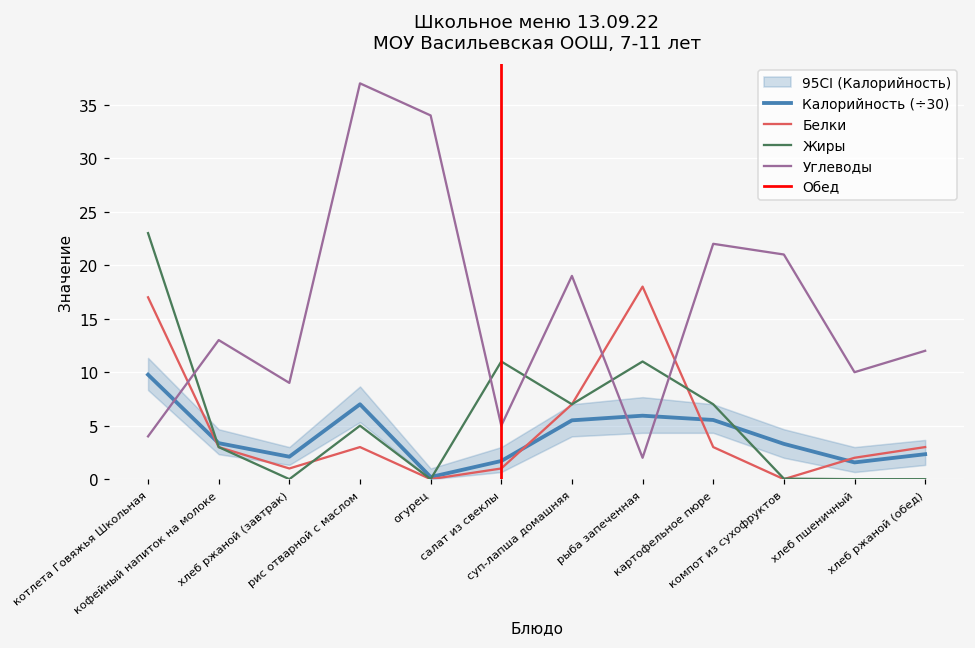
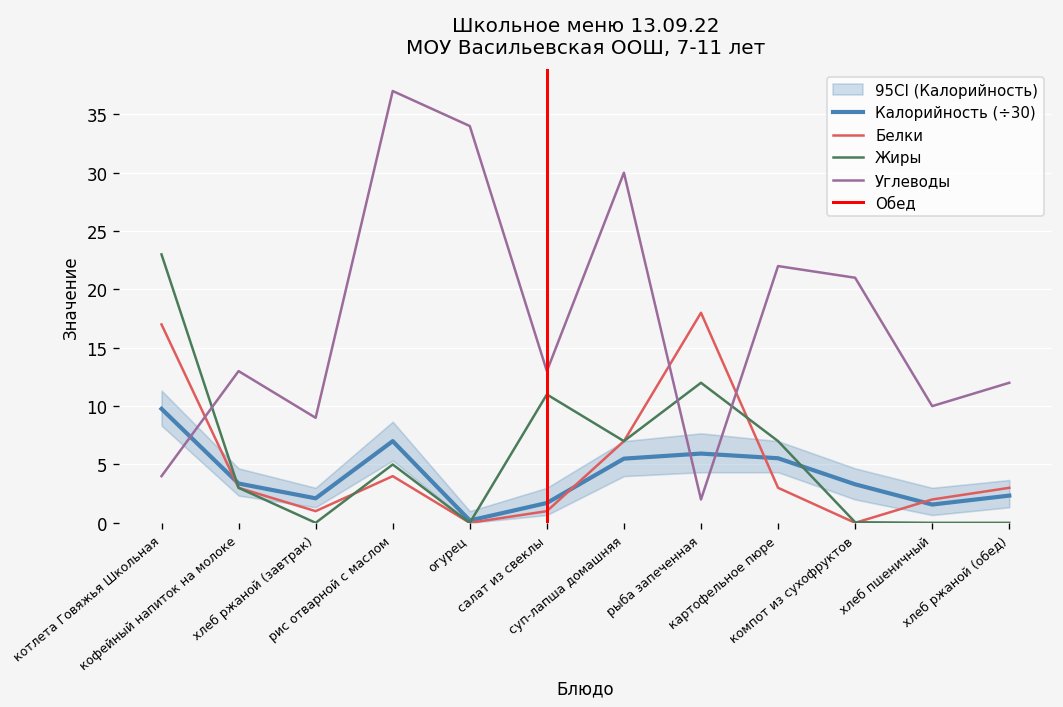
  {
    "Белки": {
      "котлета Говяжья Школьная": 17,
      "хлеб ржаной (завтрак)": 1,
-     "рис отварной с маслом": 3,
+     "рис отварной с маслом": 4,
      "салат из свеклы": 1,
      "рыба запеченная": 18,
      "картофельное пюре": 3,
      "хлеб пшеничный": 2,
      "хлеб ржаной (обед)": 3
    },
    "Жиры": {
      "котлета Говяжья Школьная": 23,
      "хлеб ржаной (завтрак)": 0,
      "рис отварной с маслом": 5,
      "салат из свеклы": 11,
-     "рыба запеченная": 11,
+     "рыба запеченная": 12,
      "хлеб пшеничный": 0,
      "хлеб ржаной (обед)": 0
    },
    "Углеводы": {
      "котлета Говяжья Школьная": 4,
      "кофейный напиток на молоке": 13,
      "хлеб ржаной (завтрак)": 9,
      "рис отварной с маслом": 37,
      "огурец": 34,
-     "салат из свеклы": 5,
-     "суп-лапша домашняя": 19,
+     "салат из свеклы": 13,
+     "суп-лапша домашняя": 30,
      "рыба запеченная": 2,
      "картофельное пюре": 22,
      "компот из сухофруктов": 21,
      "хлеб пшеничный": 10,
      "хлеб ржаной (обед)": 12
    }
  }
